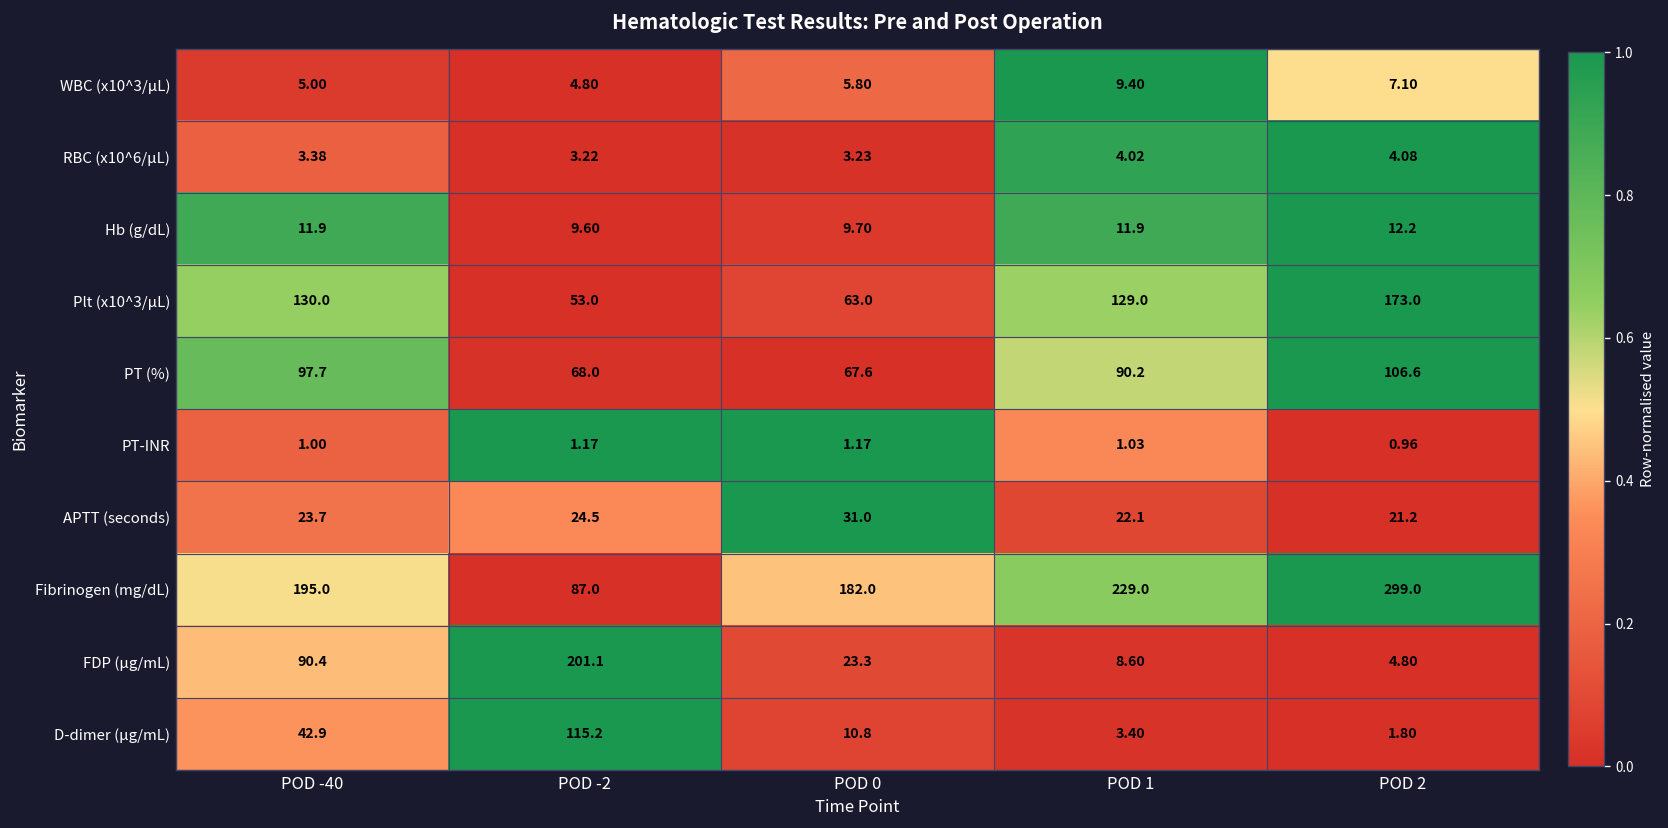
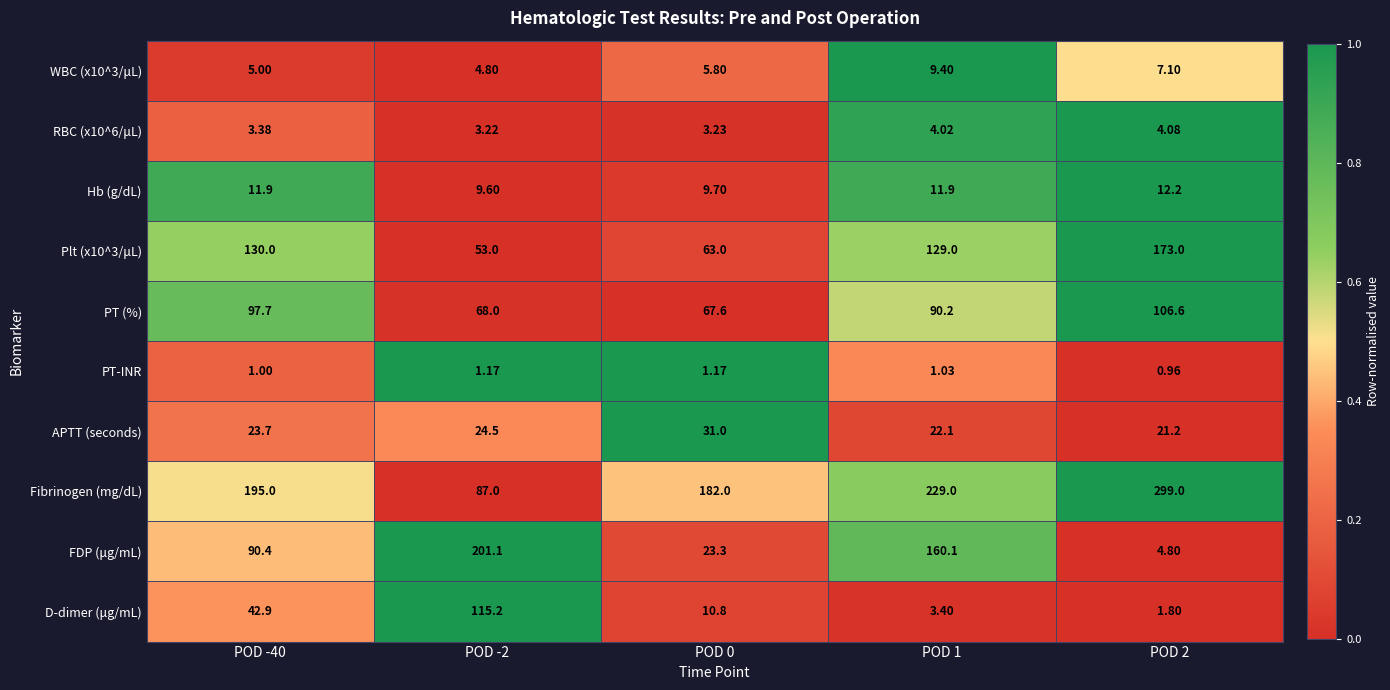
  {
    "WBC (x10^3/μL)": {
      "POD -40": 5.00,
      "POD -2": 4.80,
      "POD 0": 5.80,
      "POD 1": 9.40,
      "POD 2": 7.10
    },
    "RBC (x10^6/μL)": {
      "POD -40": 3.38,
      "POD -2": 3.22,
      "POD 0": 3.23,
      "POD 1": 4.02,
      "POD 2": 4.08
    },
    "Hb (g/dL)": {
      "POD -40": 11.9,
      "POD -2": 9.60,
      "POD 0": 9.70,
      "POD 1": 11.9,
      "POD 2": 12.2
    },
    "Plt (x10^3/μL)": {
      "POD -40": 130.0,
      "POD -2": 53.0,
      "POD 0": 63.0,
      "POD 1": 129.0,
      "POD 2": 173.0
    },
    "PT (%)": {
      "POD -40": 97.7,
      "POD -2": 68.0,
      "POD 0": 67.6,
      "POD 1": 90.2,
      "POD 2": 106.6
    },
    "PT-INR": {
      "POD -40": 1.00,
      "POD -2": 1.17,
      "POD 0": 1.17,
      "POD 1": 1.03,
      "POD 2": 0.96
    },
    "APTT (seconds)": {
      "POD -40": 23.7,
      "POD -2": 24.5,
      "POD 0": 31.0,
      "POD 1": 22.1,
      "POD 2": 21.2
    },
    "Fibrinogen (mg/dL)": {
      "POD -40": 195.0,
      "POD -2": 87.0,
      "POD 0": 182.0,
      "POD 1": 229.0,
      "POD 2": 299.0
    },
    "FDP (μg/mL)": {
      "POD -40": 90.4,
      "POD -2": 201.1,
      "POD 0": 23.3,
-     "POD 1": 8.60,
+     "POD 1": 160.1,
      "POD 2": 4.80
    },
    "D-dimer (μg/mL)": {
      "POD -40": 42.9,
      "POD -2": 115.2,
      "POD 0": 10.8,
      "POD 1": 3.40,
      "POD 2": 1.80
    }
  }
